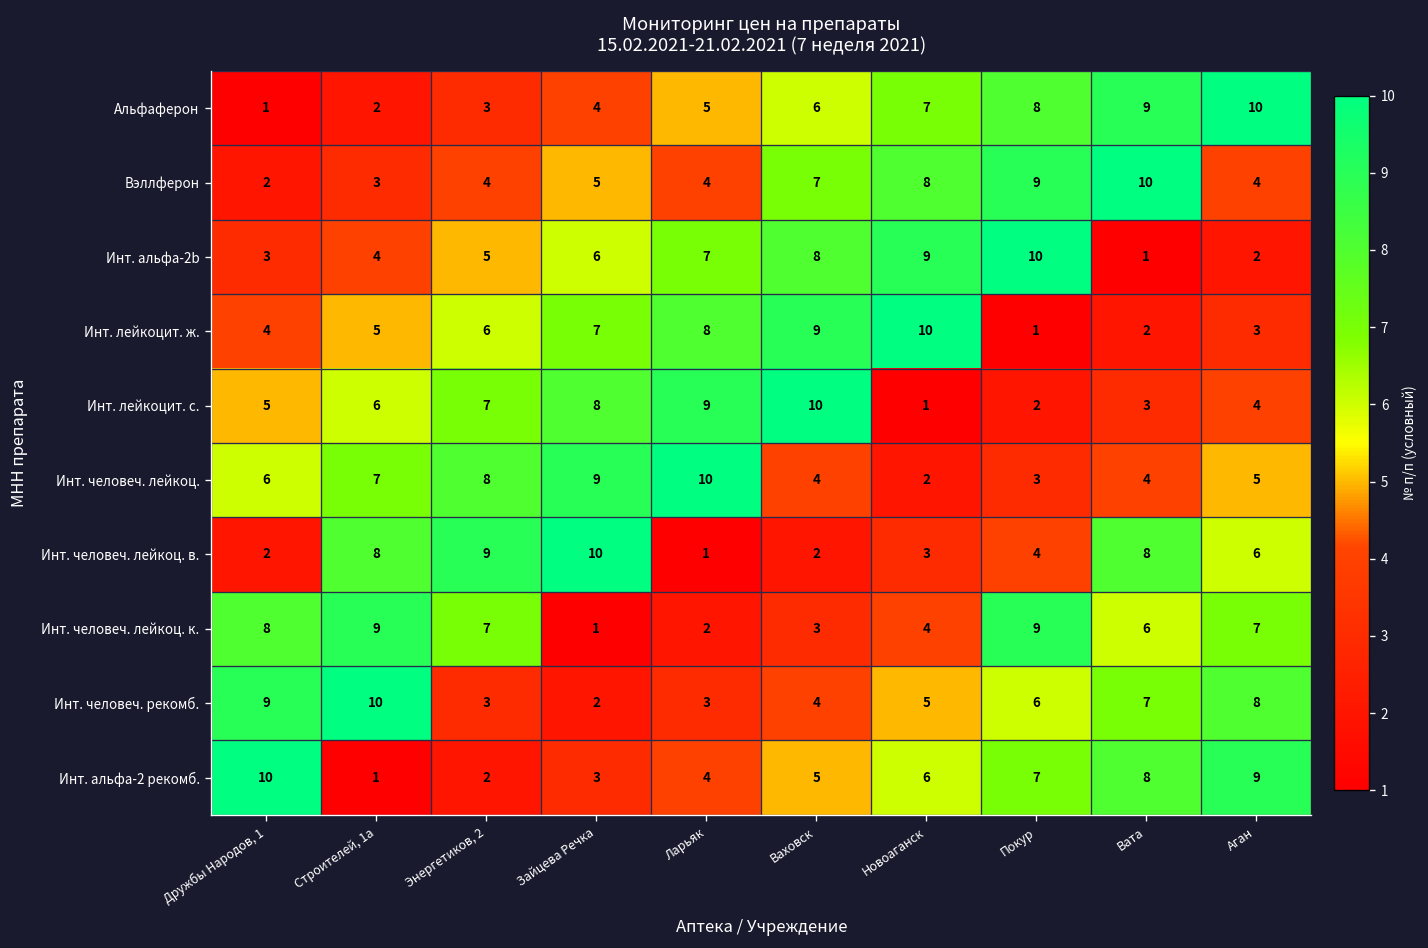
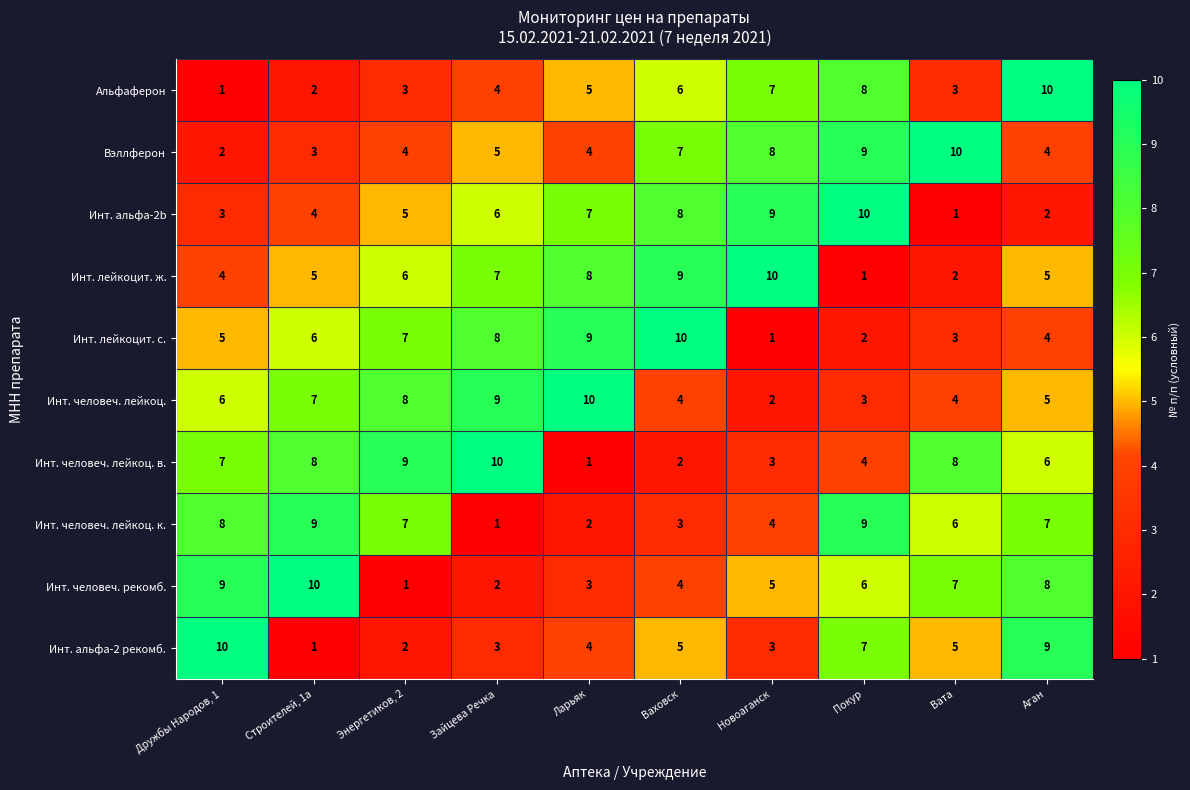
  {
    "Альфаферон": {
      "Дружбы Народов, 1": 1,
      "Строителей, 1а": 2,
      "Энергетиков, 2": 3,
      "Зайцева Речка": 4,
      "Ларьяк": 5,
      "Ваховск": 6,
      "Новоаганск": 7,
      "Покур": 8,
-     "Вата": 9,
+     "Вата": 3,
      "Аган": 10
    },
    "Вэллферон": {
      "Дружбы Народов, 1": 2,
      "Строителей, 1а": 3,
      "Энергетиков, 2": 4,
      "Зайцева Речка": 5,
      "Ларьяк": 4,
      "Ваховск": 7,
      "Новоаганск": 8,
      "Покур": 9,
      "Вата": 10,
      "Аган": 4
    },
    "Инт. альфа-2b": {
      "Дружбы Народов, 1": 3,
      "Строителей, 1а": 4,
      "Энергетиков, 2": 5,
      "Зайцева Речка": 6,
      "Ларьяк": 7,
      "Ваховск": 8,
      "Новоаганск": 9,
      "Покур": 10,
      "Вата": 1,
      "Аган": 2
    },
    "Инт. лейкоцит. ж.": {
      "Дружбы Народов, 1": 4,
      "Строителей, 1а": 5,
      "Энергетиков, 2": 6,
      "Зайцева Речка": 7,
      "Ларьяк": 8,
      "Ваховск": 9,
      "Новоаганск": 10,
      "Покур": 1,
      "Вата": 2,
-     "Аган": 3
+     "Аган": 5
    },
    "Инт. лейкоцит. с.": {
      "Дружбы Народов, 1": 5,
      "Строителей, 1а": 6,
      "Энергетиков, 2": 7,
      "Зайцева Речка": 8,
      "Ларьяк": 9,
      "Ваховск": 10,
      "Новоаганск": 1,
      "Покур": 2,
      "Вата": 3,
      "Аган": 4
    },
    "Инт. человеч. лейкоц.": {
      "Дружбы Народов, 1": 6,
      "Строителей, 1а": 7,
      "Энергетиков, 2": 8,
      "Зайцева Речка": 9,
      "Ларьяк": 10,
      "Ваховск": 4,
      "Новоаганск": 2,
      "Покур": 3,
      "Вата": 4,
      "Аган": 5
    },
    "Инт. человеч. лейкоц. в.": {
-     "Дружбы Народов, 1": 2,
+     "Дружбы Народов, 1": 7,
      "Строителей, 1а": 8,
      "Энергетиков, 2": 9,
      "Зайцева Речка": 10,
      "Ларьяк": 1,
      "Ваховск": 2,
      "Новоаганск": 3,
      "Покур": 4,
      "Вата": 8,
      "Аган": 6
    },
    "Инт. человеч. лейкоц. к.": {
      "Дружбы Народов, 1": 8,
      "Строителей, 1а": 9,
      "Энергетиков, 2": 7,
      "Зайцева Речка": 1,
      "Ларьяк": 2,
      "Ваховск": 3,
      "Новоаганск": 4,
      "Покур": 9,
      "Вата": 6,
      "Аган": 7
    },
    "Инт. человеч. рекомб.": {
      "Дружбы Народов, 1": 9,
      "Строителей, 1а": 10,
-     "Энергетиков, 2": 3,
+     "Энергетиков, 2": 1,
      "Зайцева Речка": 2,
      "Ларьяк": 3,
      "Ваховск": 4,
      "Новоаганск": 5,
      "Покур": 6,
      "Вата": 7,
      "Аган": 8
    },
    "Инт. альфа-2 рекомб.": {
      "Дружбы Народов, 1": 10,
      "Строителей, 1а": 1,
      "Энергетиков, 2": 2,
      "Зайцева Речка": 3,
      "Ларьяк": 4,
      "Ваховск": 5,
-     "Новоаганск": 6,
+     "Новоаганск": 3,
      "Покур": 7,
-     "Вата": 8,
+     "Вата": 5,
      "Аган": 9
    }
  }
